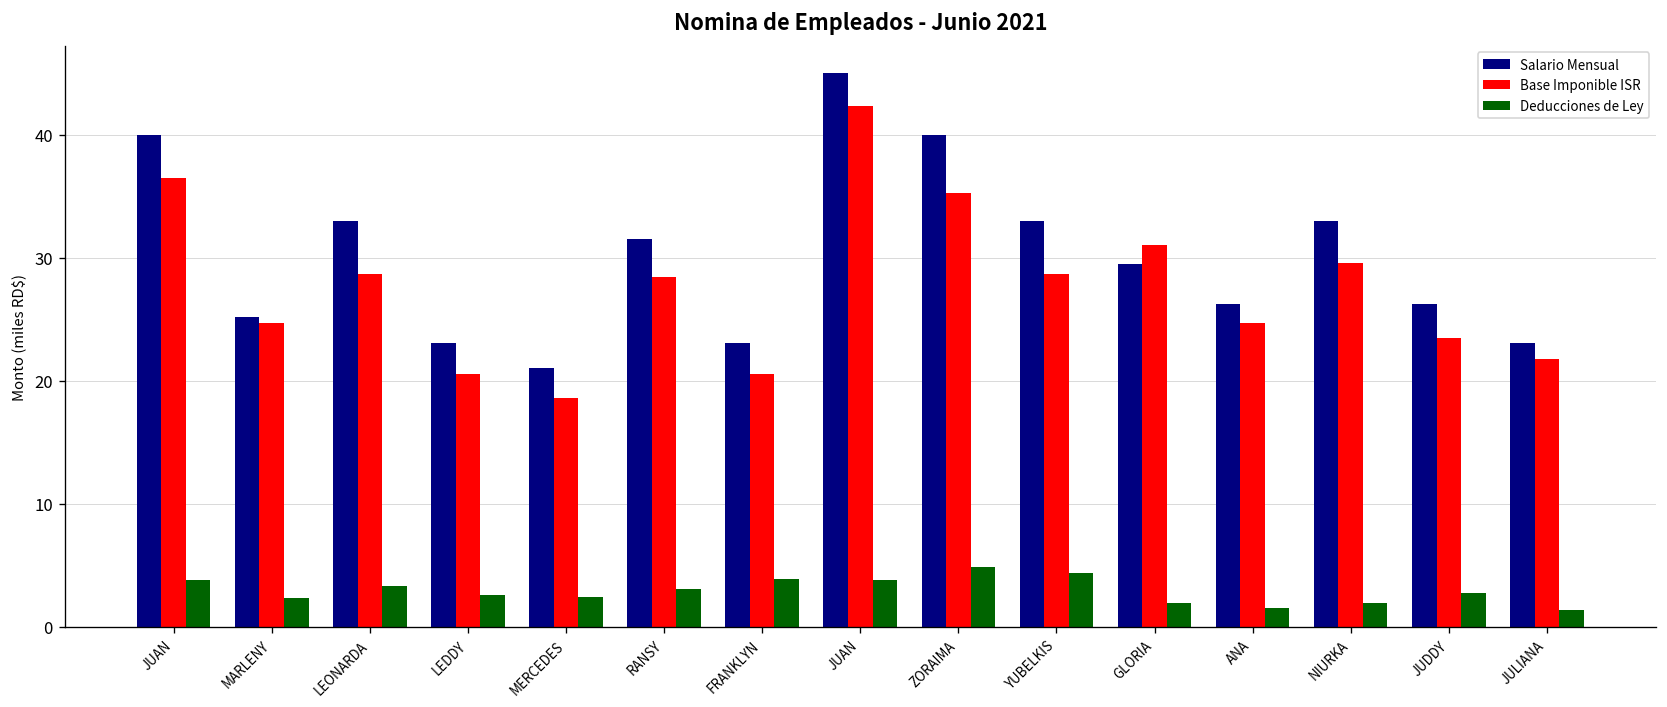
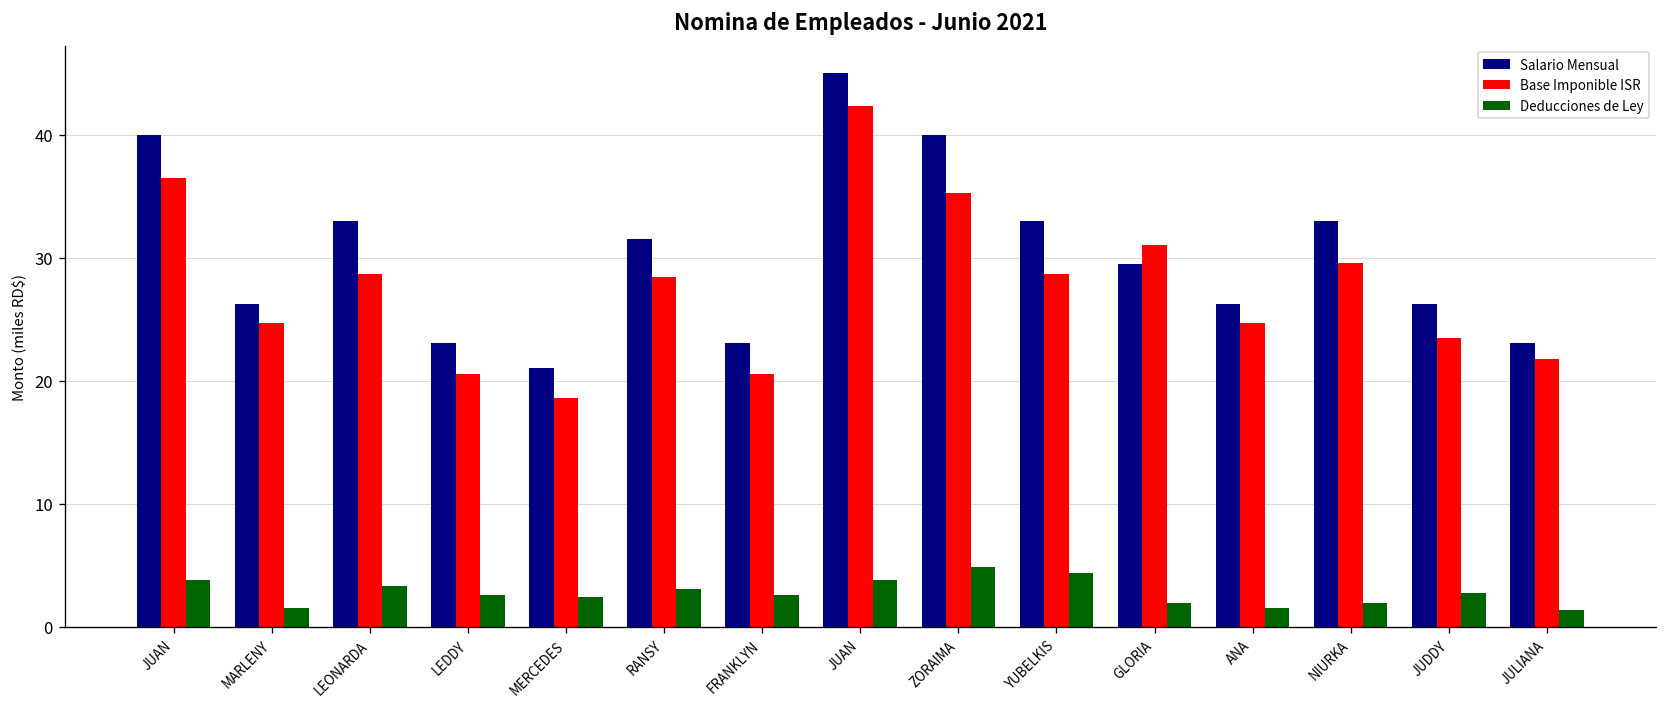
  {
    "Salario Mensual": {
-     "MARLENY": 25.2,
+     "MARLENY": 26.3,
      "LEONARDA": 33.0,
      "LEDDY": 23.1,
      "MERCEDES": 21.0,
      "RANSY": 31.5,
      "FRANKLYN": 23.1,
      "ZORAIMA": 40.0,
      "YUBELKIS": 33.0,
      "GLORIA": 29.5,
      "ANA": 26.3,
      "NIURKA": 33.0,
      "JUDDY": 26.3,
      "JULIANA": 23.1
    },
    "Base Imponible ISR": {
      "MARLENY": 24.7,
      "LEONARDA": 28.7,
      "LEDDY": 20.5,
      "MERCEDES": 18.6,
      "RANSY": 28.4,
      "FRANKLYN": 20.5,
      "ZORAIMA": 35.3,
      "YUBELKIS": 28.7,
      "GLORIA": 31.0,
      "ANA": 24.7,
      "NIURKA": 29.6,
      "JUDDY": 23.5,
      "JULIANA": 21.7
    },
    "Deducciones de Ley": {
-     "MARLENY": 2.4,
+     "MARLENY": 1.6,
      "LEONARDA": 3.3,
      "LEDDY": 2.6,
      "MERCEDES": 2.4,
      "RANSY": 3.1,
-     "FRANKLYN": 3.9,
+     "FRANKLYN": 2.6,
      "ZORAIMA": 4.8,
      "YUBELKIS": 4.3,
      "GLORIA": 2.0,
      "ANA": 1.6,
      "NIURKA": 2.0,
      "JUDDY": 2.7,
      "JULIANA": 1.4
    }
  }
